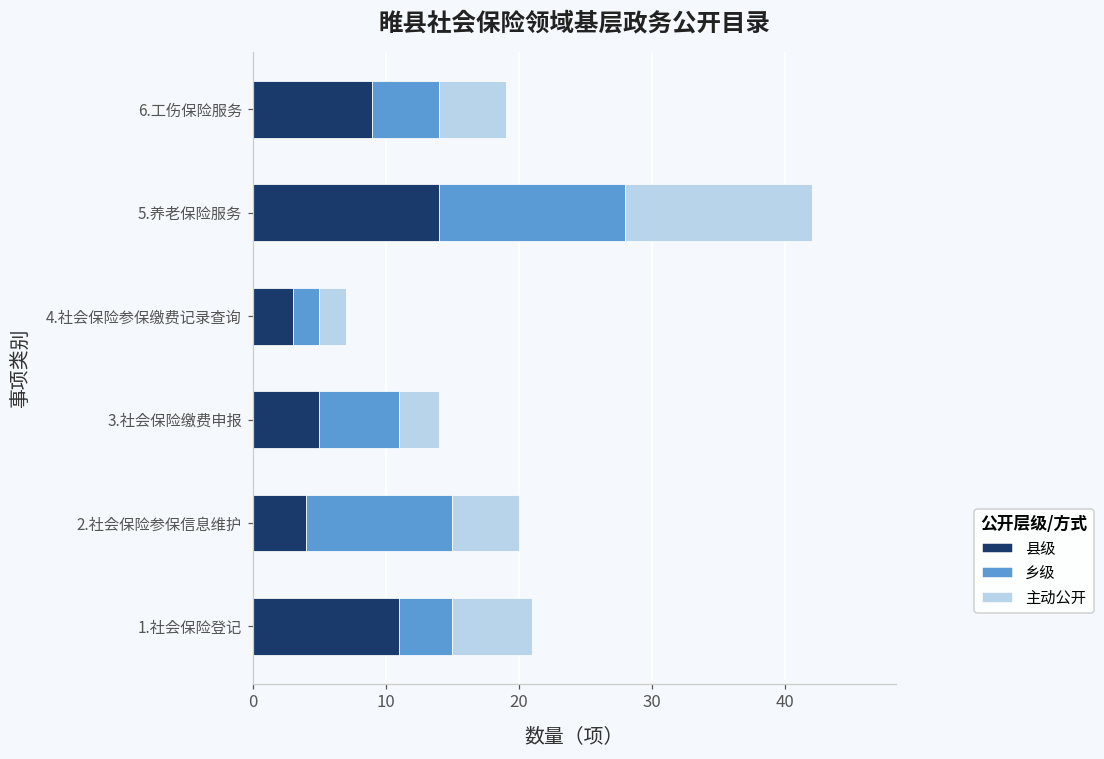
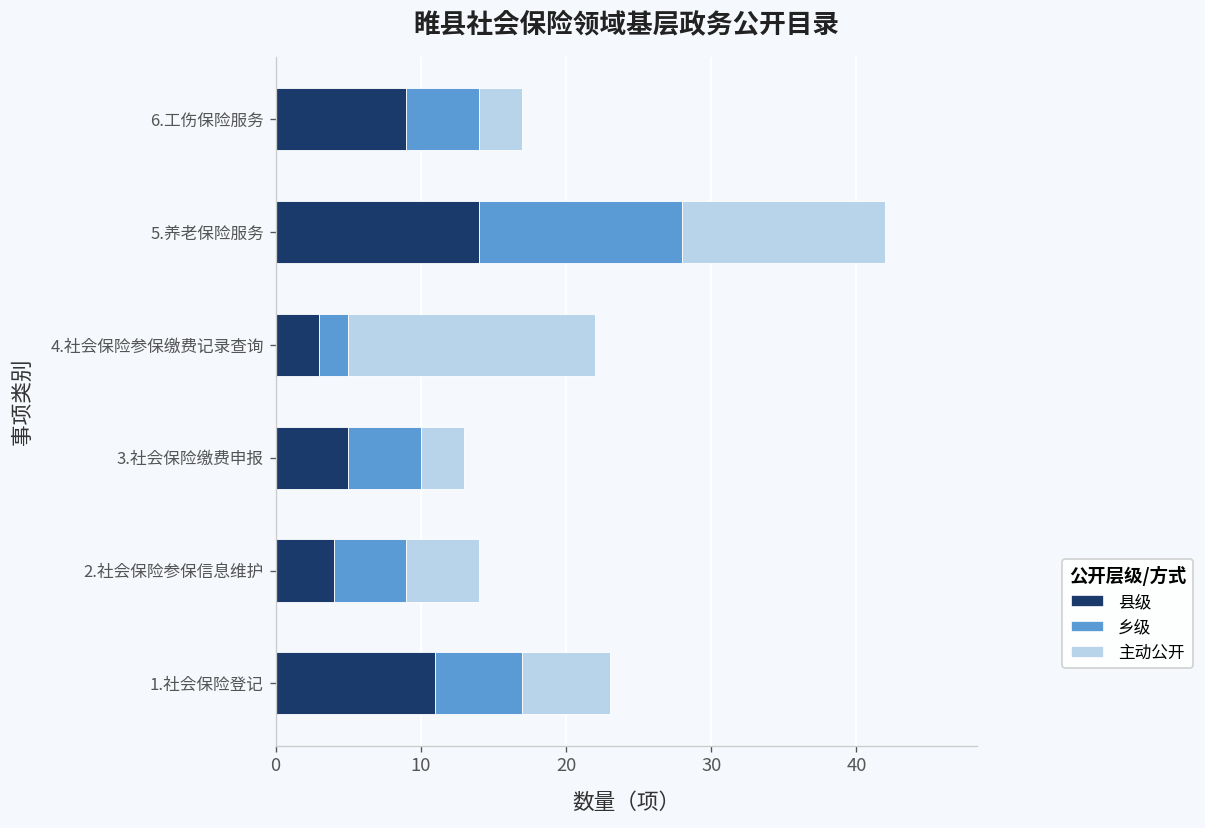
  {
    "县级": {
      "6.工伤保险服务": 9,
      "5.养老保险服务": 14,
      "4.社会保险参保缴费记录查询": 3,
      "3.社会保险缴费申报": 5,
      "2.社会保险参保信息维护": 4,
      "1.社会保险登记": 11
    },
    "乡级": {
      "6.工伤保险服务": 5,
      "5.养老保险服务": 14,
      "4.社会保险参保缴费记录查询": 2,
-     "3.社会保险缴费申报": 6,
-     "2.社会保险参保信息维护": 11,
-     "1.社会保险登记": 4
+     "3.社会保险缴费申报": 5,
+     "2.社会保险参保信息维护": 5,
+     "1.社会保险登记": 6
    },
    "主动公开": {
-     "6.工伤保险服务": 5,
+     "6.工伤保险服务": 3,
      "5.养老保险服务": 14,
-     "4.社会保险参保缴费记录查询": 2,
+     "4.社会保险参保缴费记录查询": 17,
      "3.社会保险缴费申报": 3,
      "2.社会保险参保信息维护": 5,
      "1.社会保险登记": 6
    }
  }
